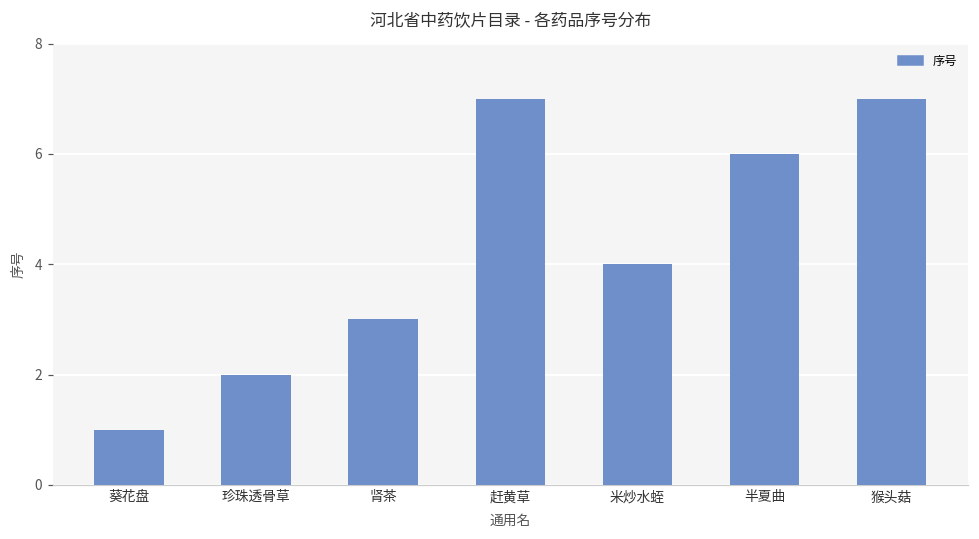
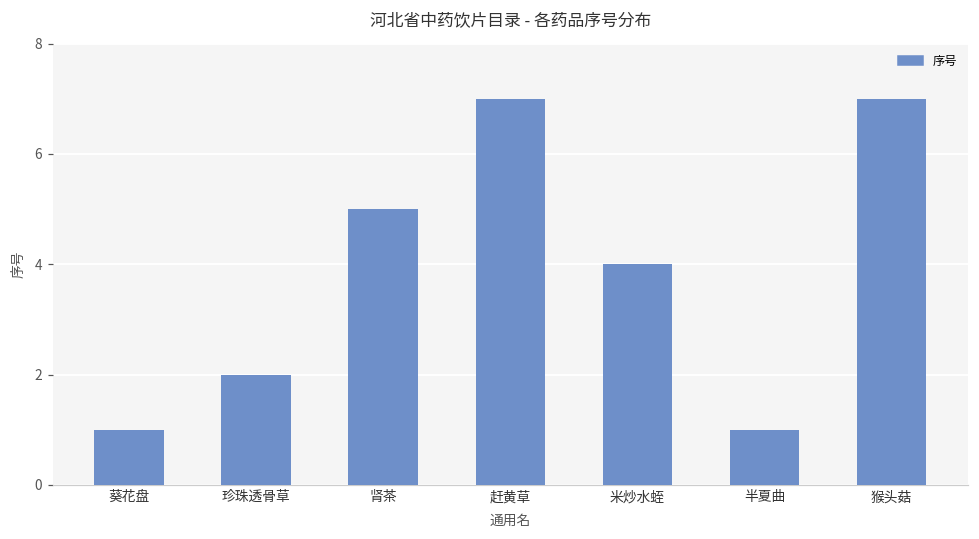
  {
    "葵花盘": 1,
    "珍珠透骨草": 2,
-   "肾茶": 3,
+   "肾茶": 5,
    "赶黄草": 7,
    "米炒水蛭": 4,
-   "半夏曲": 6,
+   "半夏曲": 1,
    "猴头菇": 7
  }
